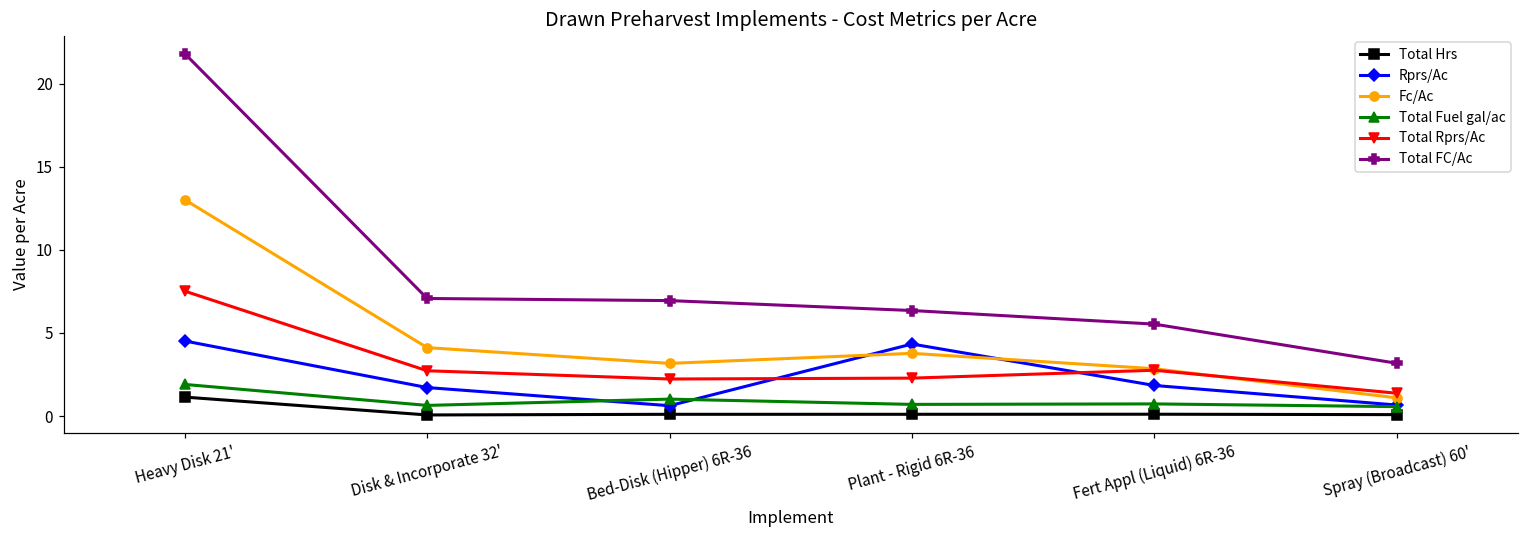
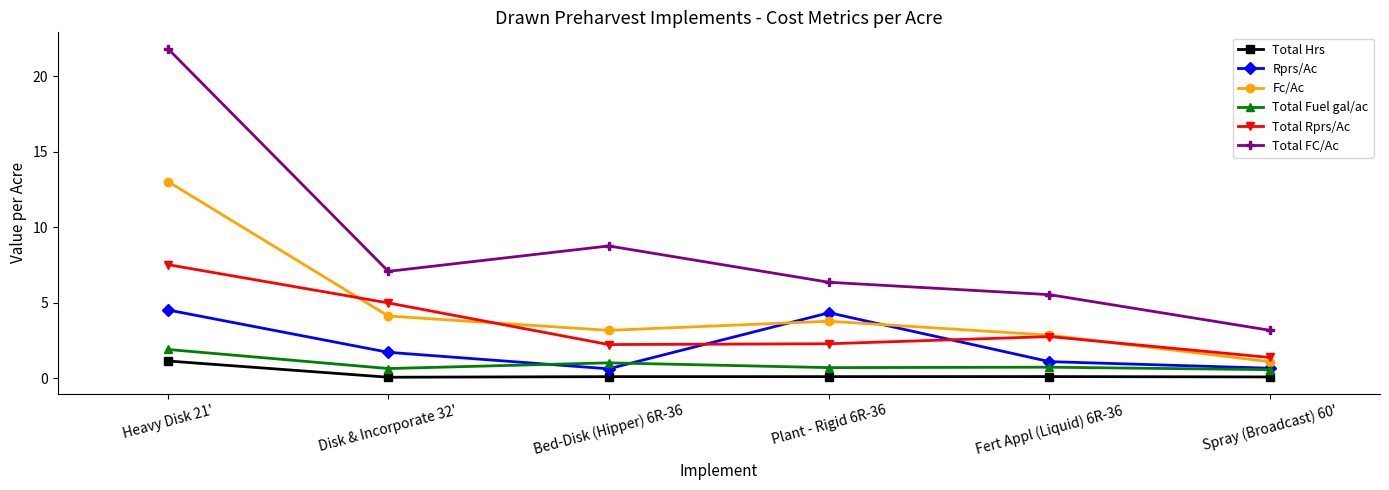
  {
    "Total Hrs": {
      "Heavy Disk 21'": 1.1,
      "Disk & Incorporate 32'": 0.1,
      "Bed-Disk (Hipper) 6R-36": 0.1,
      "Plant - Rigid 6R-36": 0.1,
      "Fert Appl (Liquid) 6R-36": 0.1,
      "Spray (Broadcast) 60'": 0.1
    },
    "Rprs/Ac": {
      "Heavy Disk 21'": 4.5,
      "Disk & Incorporate 32'": 1.7,
      "Bed-Disk (Hipper) 6R-36": 0.6,
      "Plant - Rigid 6R-36": 4.3,
-     "Fert Appl (Liquid) 6R-36": 1.8
+     "Fert Appl (Liquid) 6R-36": 1.1
    },
    "Fc/Ac": {
      "Heavy Disk 21'": 13.0,
      "Disk & Incorporate 32'": 4.1,
      "Bed-Disk (Hipper) 6R-36": 3.2,
      "Plant - Rigid 6R-36": 3.8,
      "Spray (Broadcast) 60'": 1.1
    },
    "Total Fuel gal/ac": {
      "Heavy Disk 21'": 1.9,
      "Disk & Incorporate 32'": 0.6,
      "Bed-Disk (Hipper) 6R-36": 1.0,
      "Plant - Rigid 6R-36": 0.7,
      "Fert Appl (Liquid) 6R-36": 0.7
    },
    "Total Rprs/Ac": {
      "Heavy Disk 21'": 7.5,
-     "Disk & Incorporate 32'": 2.7,
+     "Disk & Incorporate 32'": 5.0,
      "Bed-Disk (Hipper) 6R-36": 2.2,
      "Plant - Rigid 6R-36": 2.3,
      "Spray (Broadcast) 60'": 1.4
    },
    "Total FC/Ac": {
      "Heavy Disk 21'": 21.8,
      "Disk & Incorporate 32'": 7.1,
-     "Bed-Disk (Hipper) 6R-36": 7.0,
+     "Bed-Disk (Hipper) 6R-36": 8.8,
      "Plant - Rigid 6R-36": 6.4,
      "Fert Appl (Liquid) 6R-36": 5.5,
      "Spray (Broadcast) 60'": 3.2
    }
  }
